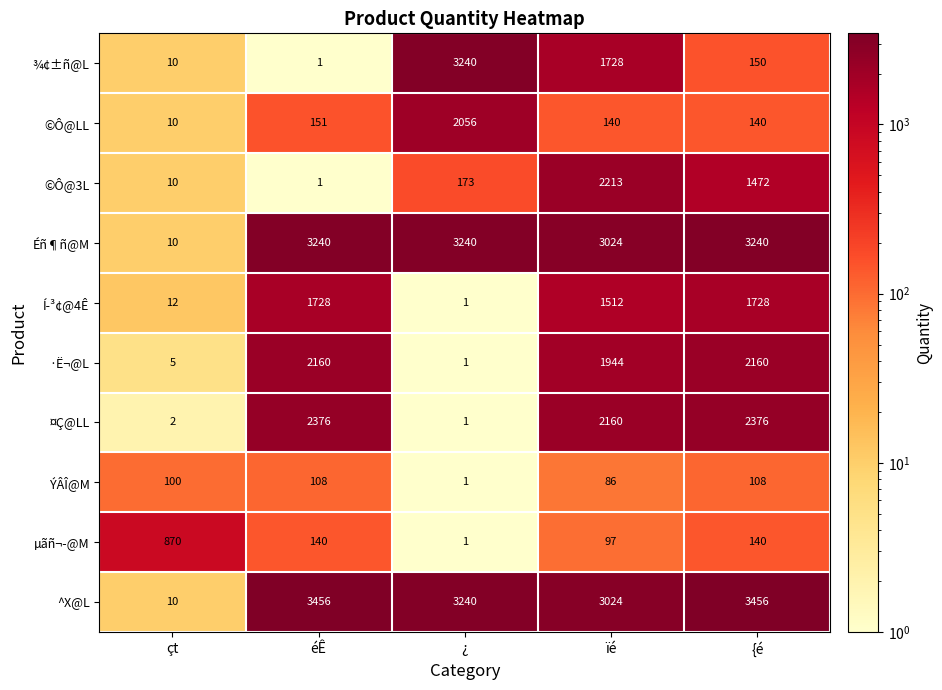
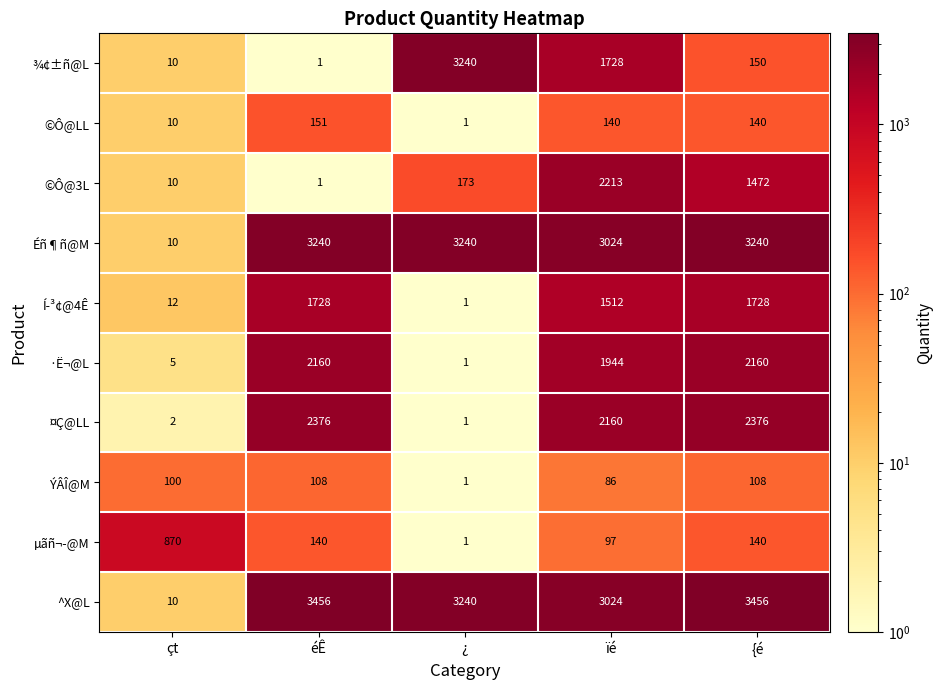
  {
    "¾¢±ñ@L": {
      "çt": 10,
      "éÊ": 1,
      "¿": 3240,
      "ïé": 1728,
      "{é": 150
    },
    "©Ô@LL": {
      "çt": 10,
      "éÊ": 151,
-     "¿": 2056,
+     "¿": 1,
      "ïé": 140,
      "{é": 140
    },
    "©Ô@3L": {
      "çt": 10,
      "éÊ": 1,
      "¿": 173,
      "ïé": 2213,
      "{é": 1472
    },
    "Éñ¶ñ@M": {
      "çt": 10,
      "éÊ": 3240,
      "¿": 3240,
      "ïé": 3024,
      "{é": 3240
    },
    "Í­³¢@4Ê": {
      "çt": 12,
      "éÊ": 1728,
      "¿": 1,
      "ïé": 1512,
      "{é": 1728
    },
    "·Ë¬@L": {
      "çt": 5,
      "éÊ": 2160,
      "¿": 1,
      "ïé": 1944,
      "{é": 2160
    },
    "¤Ç@LL": {
      "çt": 2,
      "éÊ": 2376,
      "¿": 1,
      "ïé": 2160,
      "{é": 2376
    },
    "ÝÂÎ@M": {
      "çt": 100,
      "éÊ": 108,
      "¿": 1,
      "ïé": 86,
      "{é": 108
    },
    "µãñ¬­@M": {
      "çt": 870,
      "éÊ": 140,
      "¿": 1,
      "ïé": 97,
      "{é": 140
    },
    "^X@L": {
      "çt": 10,
      "éÊ": 3456,
      "¿": 3240,
      "ïé": 3024,
      "{é": 3456
    }
  }
